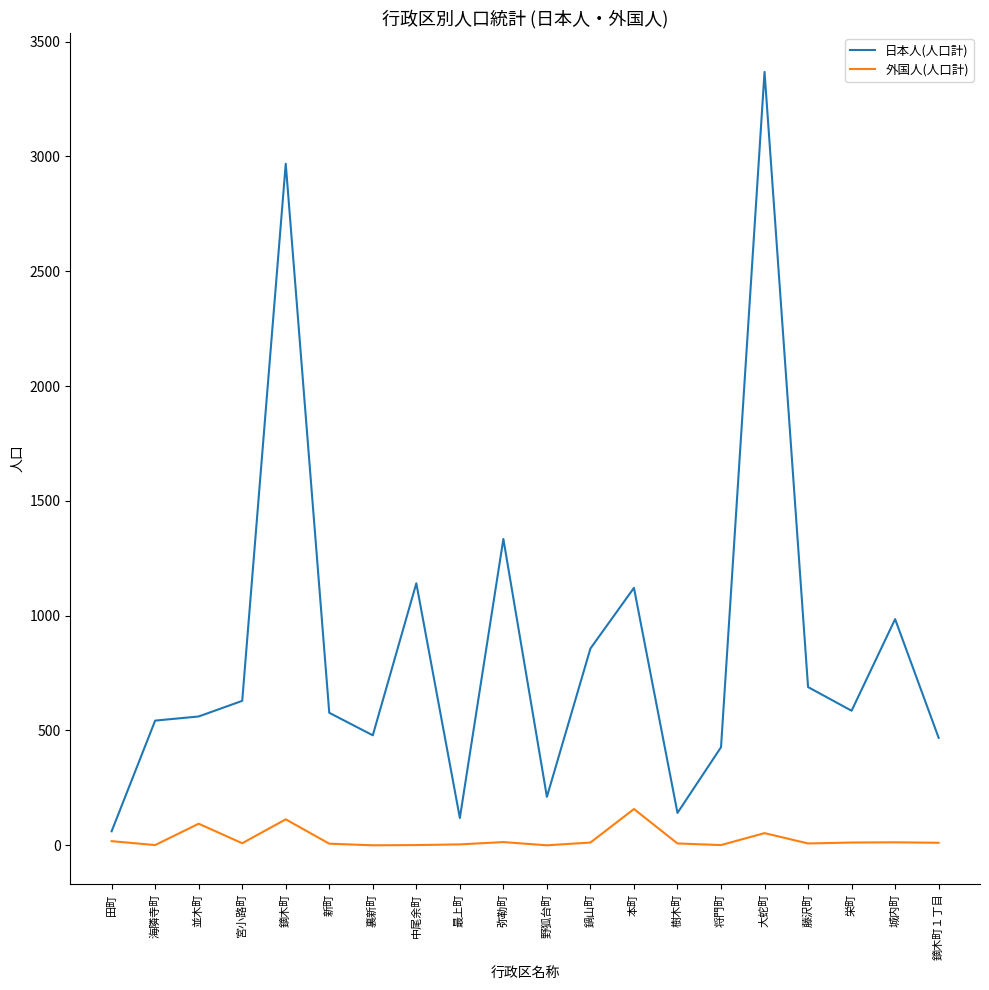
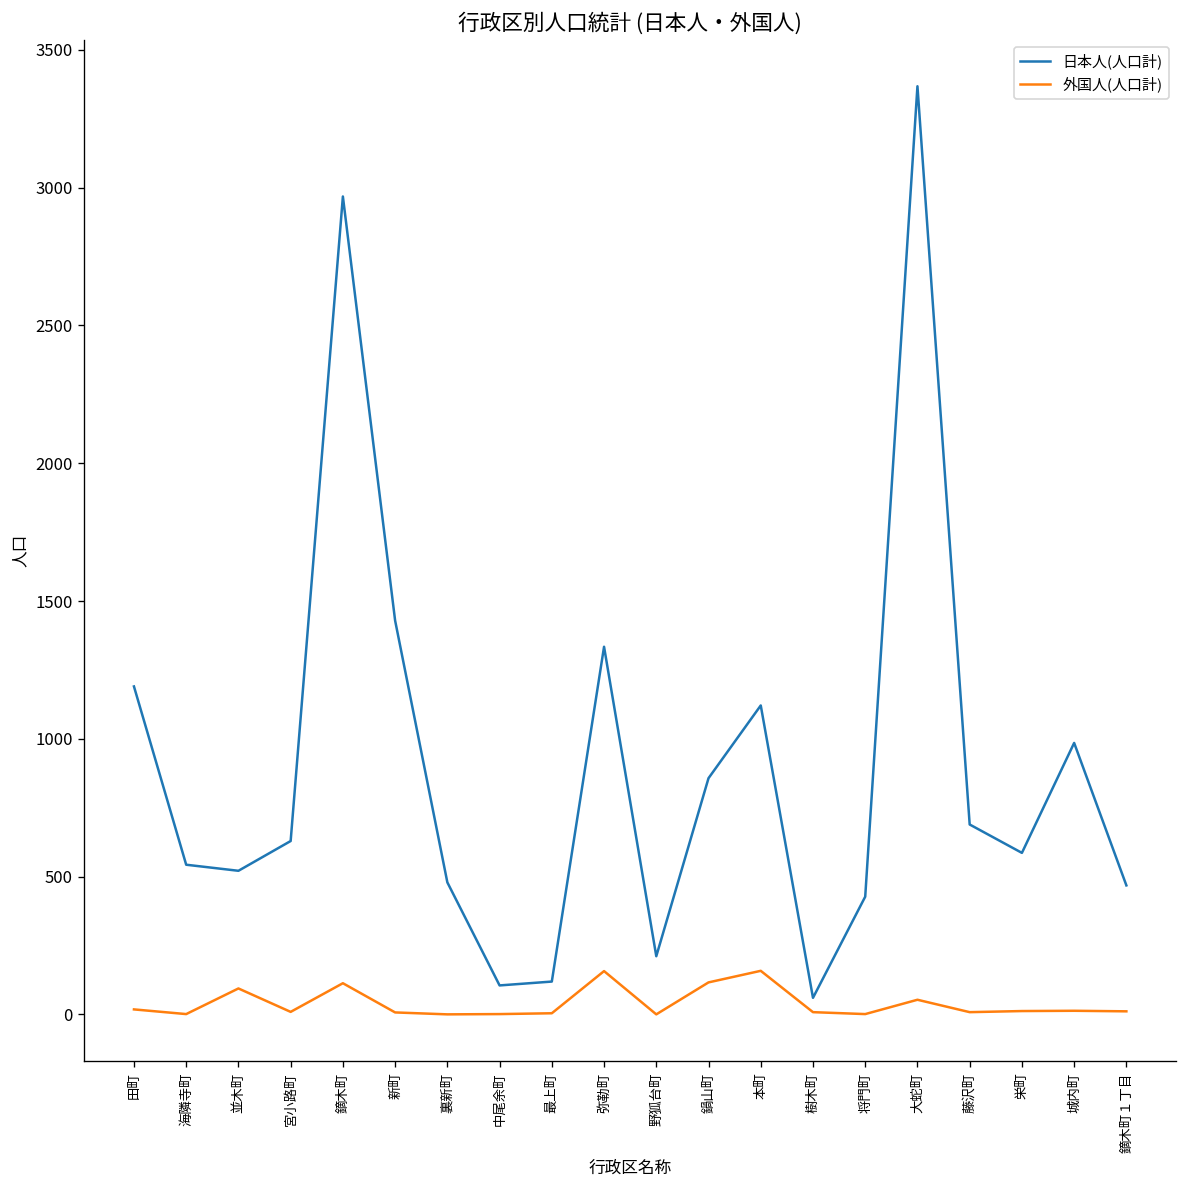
  {
    "日本人(人口計)": {
-     "田町": 60,
+     "田町": 1190,
      "海隣寺町": 540,
-     "並木町": 560,
+     "並木町": 520,
      "宮小路町": 630,
      "鏑木町": 2970,
-     "新町": 580,
+     "新町": 1430,
      "裏新町": 480,
-     "中尾余町": 1140,
+     "中尾余町": 110,
      "最上町": 120,
      "弥勒町": 1330,
      "野狐台町": 210,
      "鍋山町": 860,
      "本町": 1120,
-     "樹木町": 140,
+     "樹木町": 60,
      "将門町": 430,
      "大蛇町": 3370,
      "藤沢町": 690,
      "栄町": 590,
      "城内町": 990,
      "鏑木町１丁目": 470
    },
    "外国人(人口計)": {
      "田町": 20,
      "海隣寺町": 0,
      "並木町": 90,
      "宮小路町": 10,
      "鏑木町": 110,
      "新町": 10,
      "裏新町": 0,
      "中尾余町": 0,
      "最上町": 0,
-     "弥勒町": 10,
+     "弥勒町": 160,
      "野狐台町": 0,
-     "鍋山町": 10,
+     "鍋山町": 120,
      "本町": 160,
      "樹木町": 10,
      "将門町": 0,
      "大蛇町": 50,
      "藤沢町": 10,
      "栄町": 10,
      "城内町": 10,
      "鏑木町１丁目": 10
    }
  }
